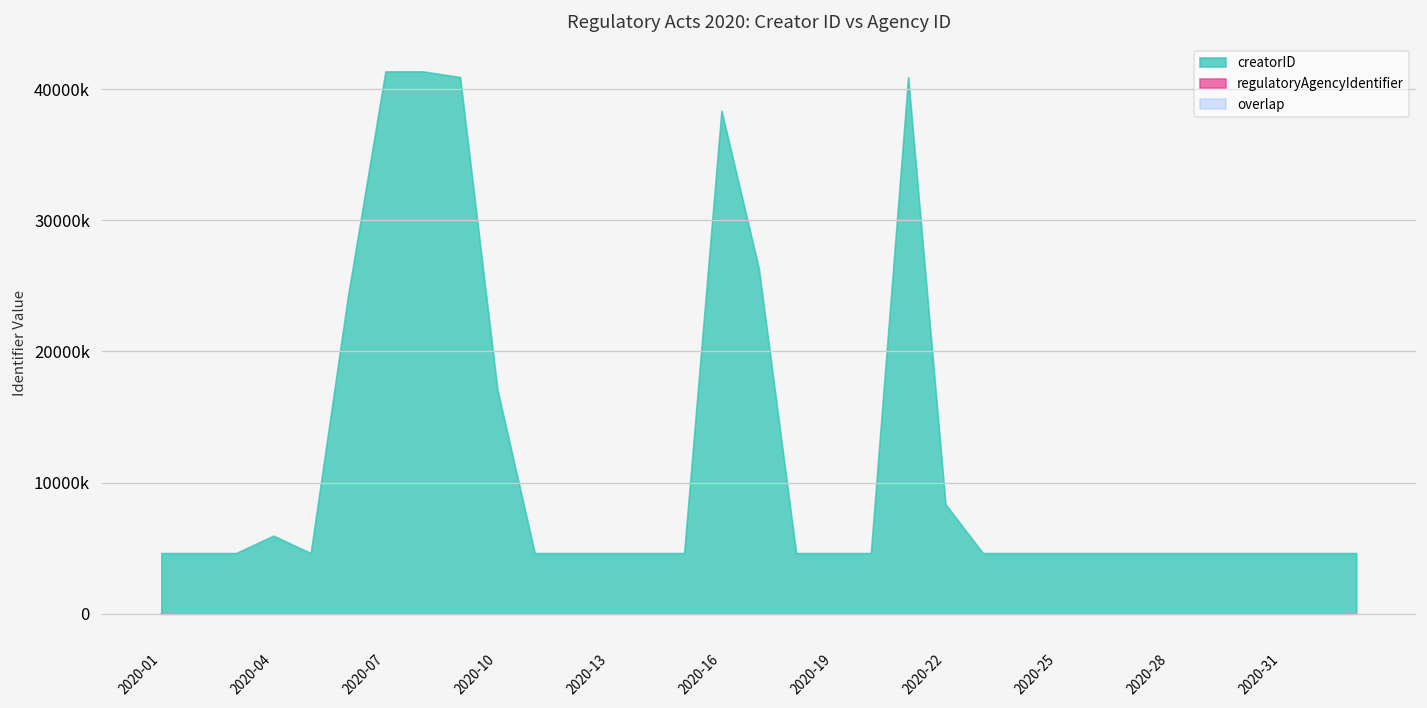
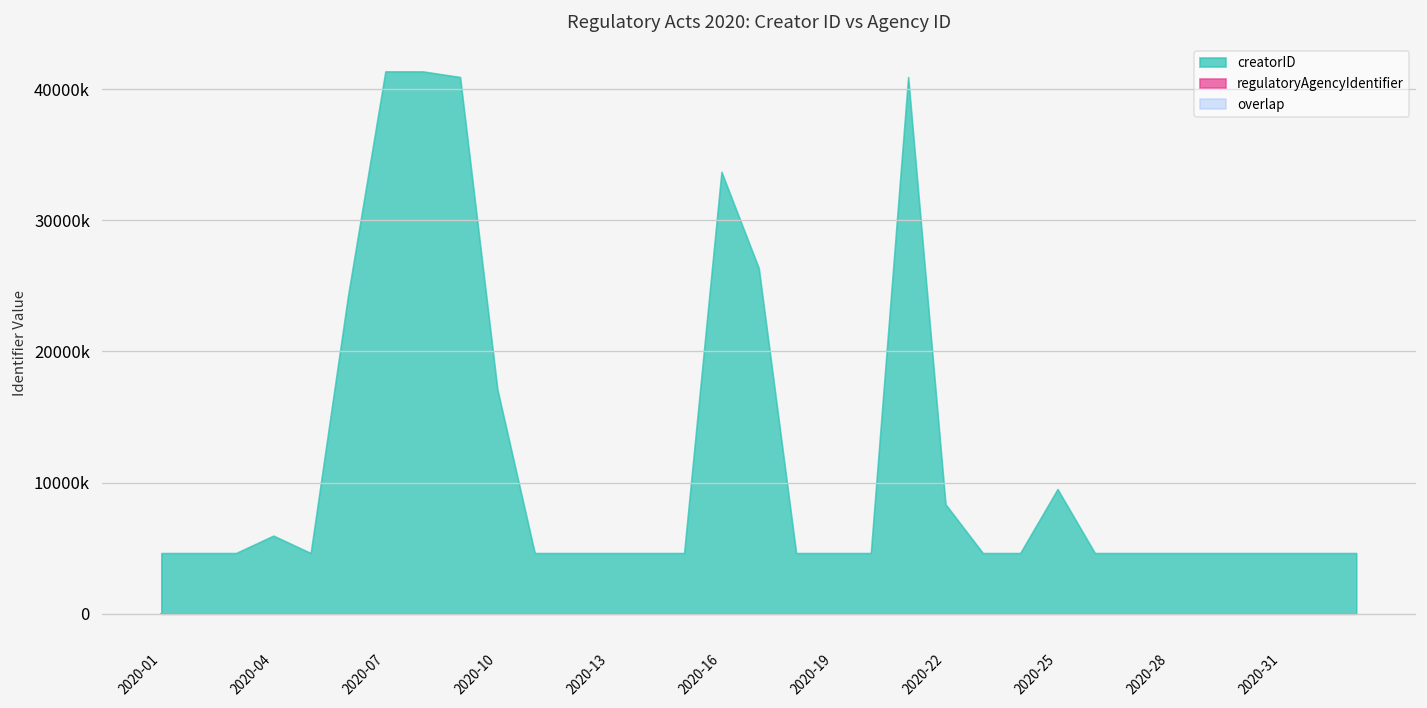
  {
    "creatorID": {
      "2020-01": 4600000,
      "2020-04": 6000000,
      "2020-07": 41300000,
      "2020-10": 17100000,
      "2020-13": 4600000,
-     "2020-16": 38400000,
+     "2020-16": 33700000,
      "2020-19": 4600000,
      "2020-22": 8400000,
-     "2020-25": 4600000,
+     "2020-25": 9500000,
      "2020-28": 4600000,
      "2020-31": 4600000
    }
  }
